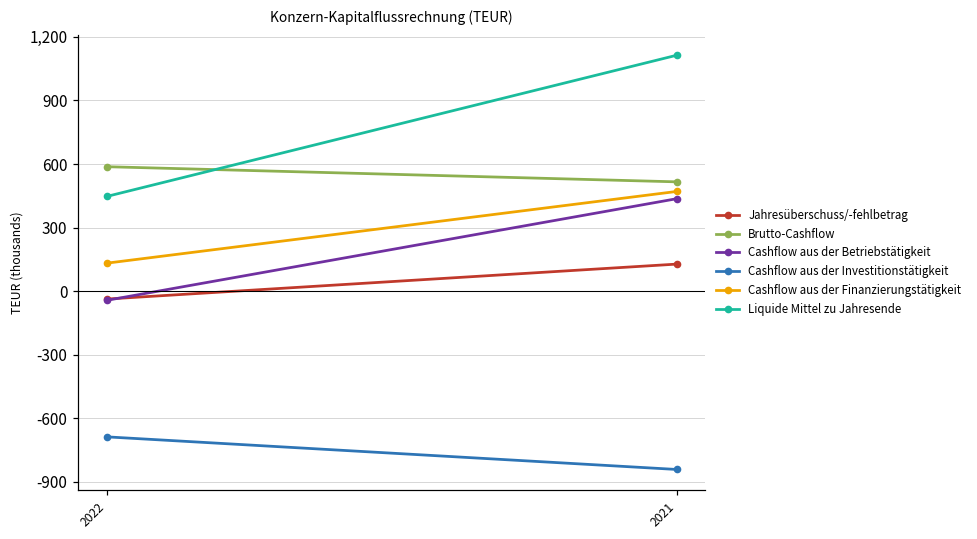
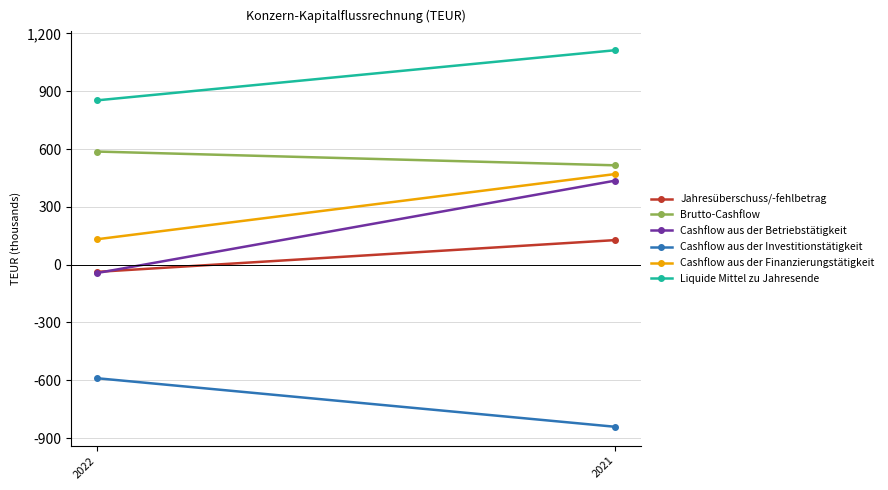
  {
    "Jahresüberschuss/-fehlbetrag": {
      "2021": "130"
    },
    "Brutto-Cashflow": {
      "2022": "590",
      "2021": "520"
    },
    "Cashflow aus der Betriebstätigkeit": {
      "2021": "440"
    },
    "Cashflow aus der Investitionstätigkeit": {
-     "2022": "-690",
+     "2022": "-590",
      "2021": "-840"
    },
    "Cashflow aus der Finanzierungstätigkeit": {
      "2022": "130",
      "2021": "470"
    },
    "Liquide Mittel zu Jahresende": {
-     "2022": "450",
+     "2022": "850",
      "2021": "1,110"
    }
  }
